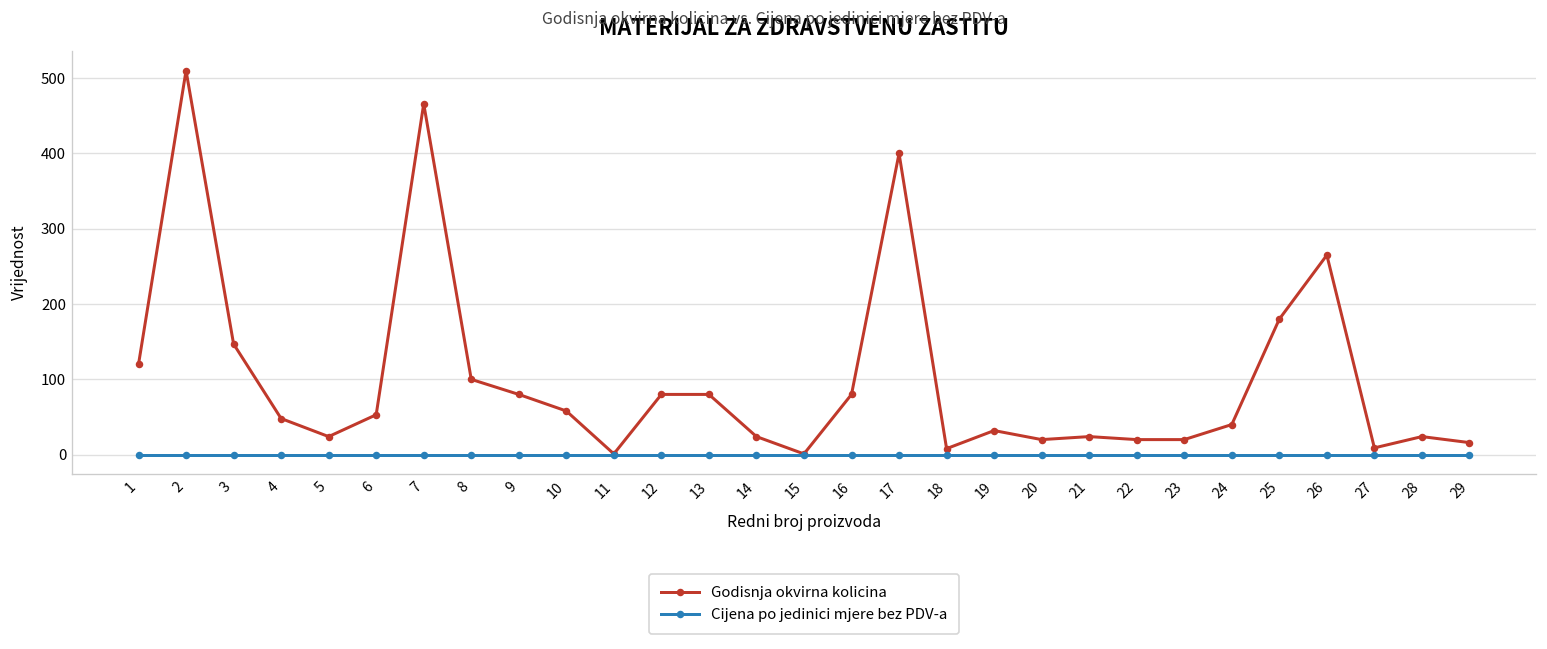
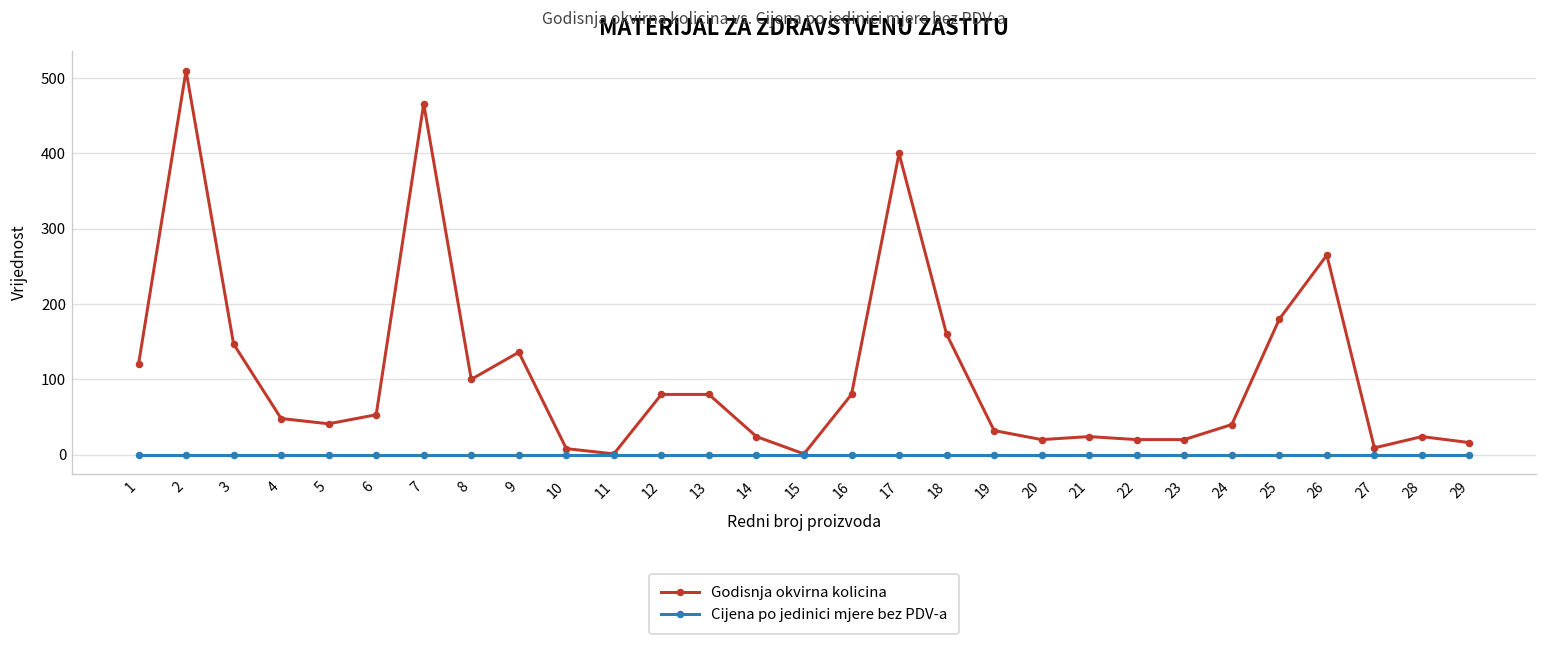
  {
    "Godisnja okvirna kolicina": {
      "1": 120,
      "2": 510,
      "3": 150,
      "4": 50,
-     "5": 20,
+     "5": 40,
      "6": 50,
      "7": 470,
      "8": 100,
-     "9": 80,
-     "10": 60,
+     "9": 140,
+     "10": 10,
      "12": 80,
      "13": 80,
      "14": 20,
      "16": 80,
      "17": 400,
-     "18": 10,
+     "18": 160,
      "19": 30,
      "20": 20,
      "21": 20,
      "22": 20,
      "23": 20,
      "24": 40,
      "25": 180,
      "26": 270,
      "27": 10,
      "28": 20,
      "29": 20
    },
    "Cijena po jedinici mjere bez PDV-a": {
      "1": 0,
      "2": 0,
      "3": 0,
      "4": 0,
      "5": 0,
      "6": 0,
      "7": 0,
      "8": 0,
      "9": 0,
      "10": 0,
      "12": 0,
      "13": 0,
      "14": 0,
      "16": 0,
      "17": 0,
      "18": 0,
      "19": 0,
      "20": 0,
      "21": 0,
      "22": 0,
      "23": 0,
      "24": 0,
      "25": 0,
      "26": 0,
      "27": 0,
      "28": 0,
      "29": 0
    }
  }
